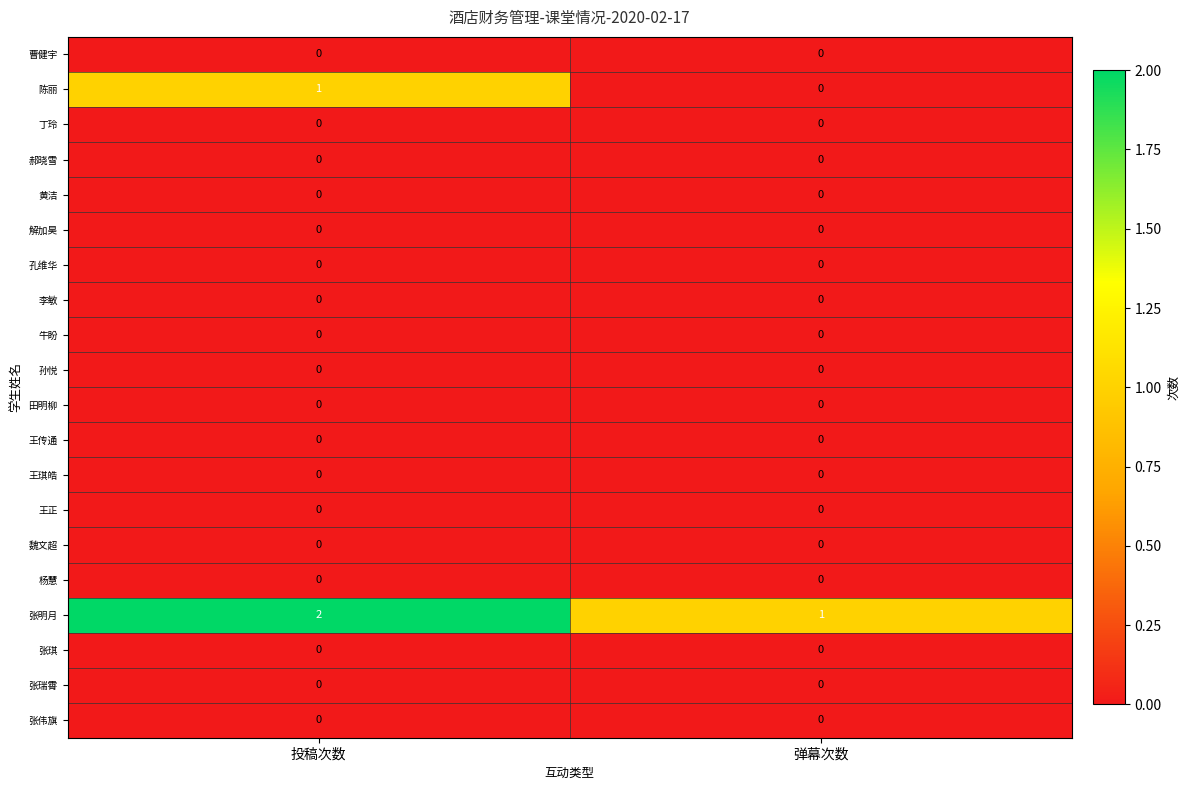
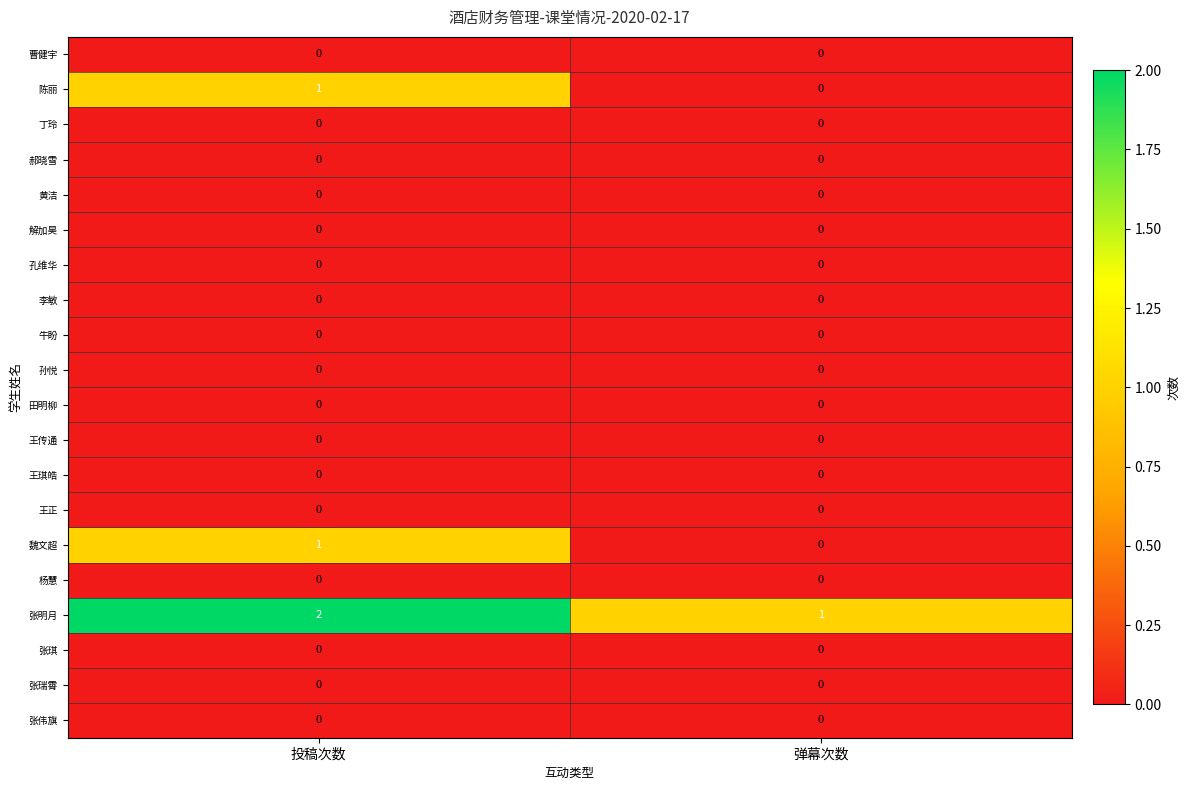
  {
    "曹健宇": {
      "投稿次数": 0,
      "弹幕次数": 0
    },
    "陈丽": {
      "投稿次数": 1,
      "弹幕次数": 0
    },
    "丁玲": {
      "投稿次数": 0,
      "弹幕次数": 0
    },
    "郝晓雪": {
      "投稿次数": 0,
      "弹幕次数": 0
    },
    "黄洁": {
      "投稿次数": 0,
      "弹幕次数": 0
    },
    "解加昊": {
      "投稿次数": 0,
      "弹幕次数": 0
    },
    "孔维华": {
      "投稿次数": 0,
      "弹幕次数": 0
    },
    "李敏": {
      "投稿次数": 0,
      "弹幕次数": 0
    },
    "牛盼": {
      "投稿次数": 0,
      "弹幕次数": 0
    },
    "孙悦": {
      "投稿次数": 0,
      "弹幕次数": 0
    },
    "田明柳": {
      "投稿次数": 0,
      "弹幕次数": 0
    },
    "王传通": {
      "投稿次数": 0,
      "弹幕次数": 0
    },
    "王琪皓": {
      "投稿次数": 0,
      "弹幕次数": 0
    },
    "王正": {
      "投稿次数": 0,
      "弹幕次数": 0
    },
    "魏文超": {
-     "投稿次数": 0,
+     "投稿次数": 1,
      "弹幕次数": 0
    },
    "杨慧": {
      "投稿次数": 0,
      "弹幕次数": 0
    },
    "张明月": {
      "投稿次数": 2,
      "弹幕次数": 1
    },
    "张琪": {
      "投稿次数": 0,
      "弹幕次数": 0
    },
    "张瑞霄": {
      "投稿次数": 0,
      "弹幕次数": 0
    },
    "张伟旗": {
      "投稿次数": 0,
      "弹幕次数": 0
    }
  }
